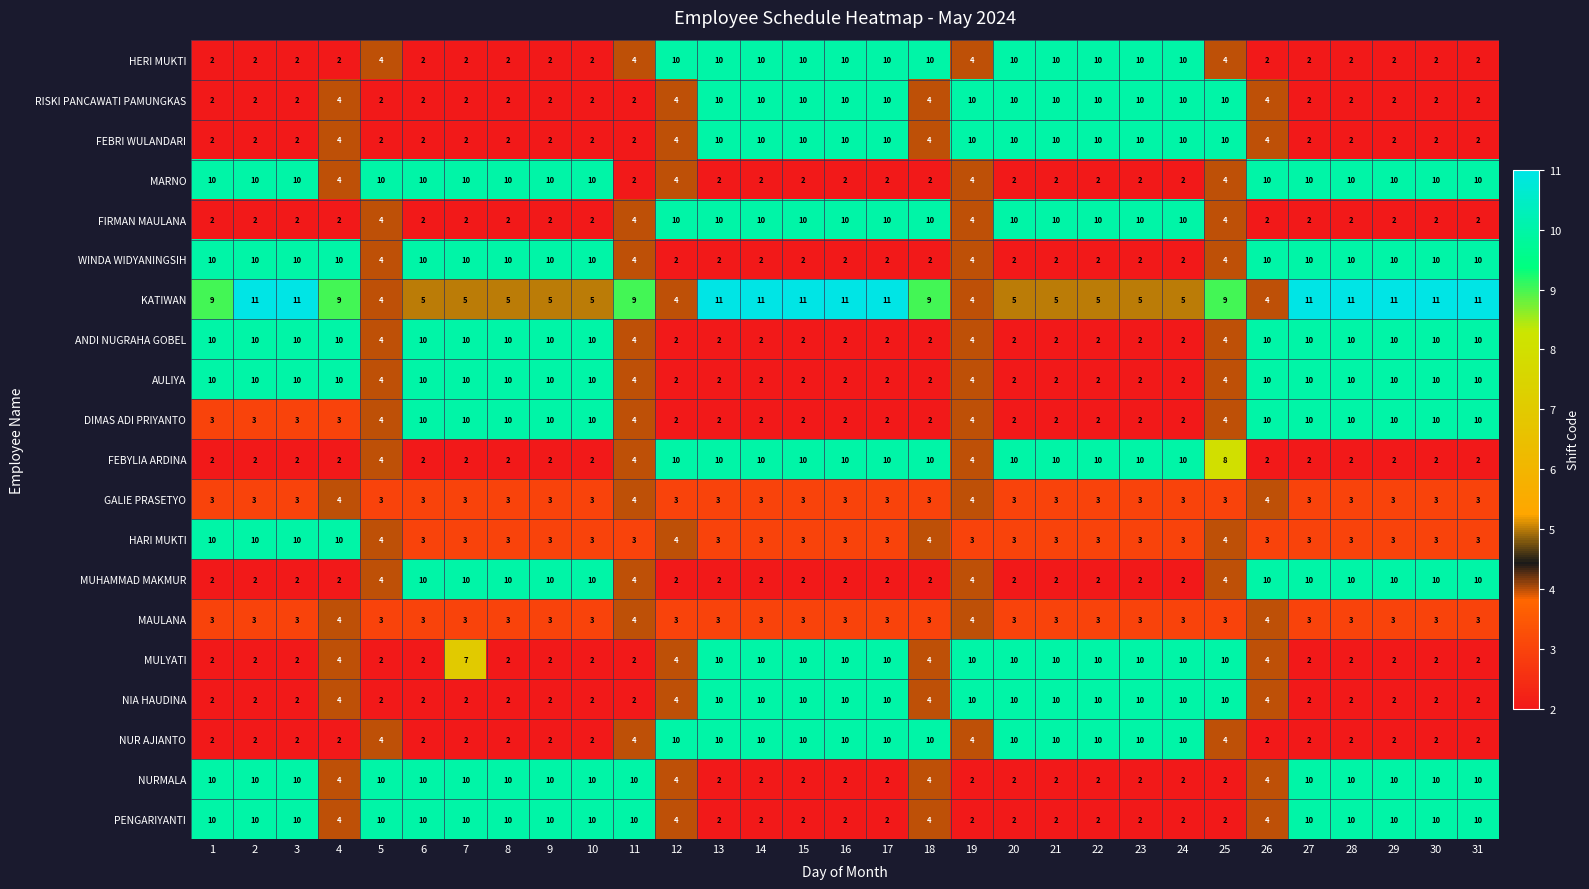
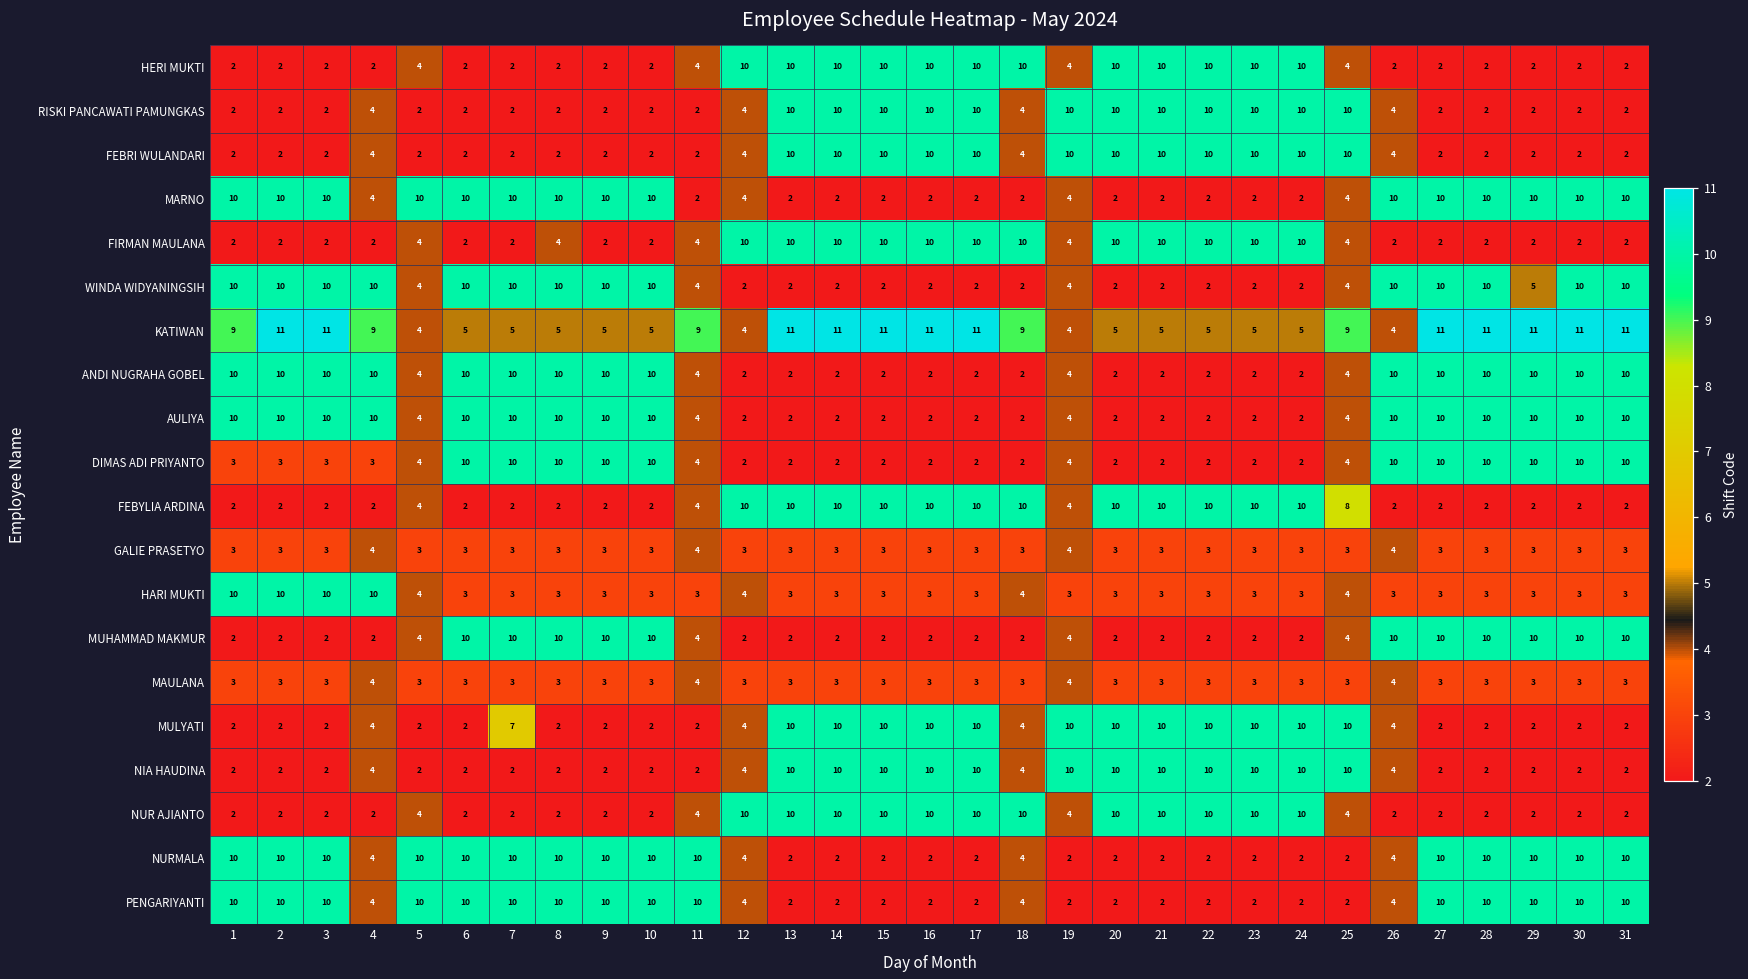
  {
    "FIRMAN MAULANA": {
      "1": 2,
      "2": 2,
      "3": 2,
      "4": 2,
      "5": 4,
      "6": 2,
      "7": 2,
-     "8": 2,
+     "8": 4,
      "9": 2,
      "10": 2,
      "11": 4,
      "12": 10,
      "13": 10,
      "14": 10,
      "15": 10,
      "16": 10,
      "17": 10,
      "18": 10,
      "19": 4,
      "20": 10,
      "21": 10,
      "22": 10,
      "23": 10,
      "24": 10,
      "25": 4,
      "26": 2,
      "27": 2,
      "28": 2,
      "29": 2,
      "30": 2,
      "31": 2
    },
    "WINDA WIDYANINGSIH": {
      "1": 10,
      "2": 10,
      "3": 10,
      "4": 10,
      "5": 4,
      "6": 10,
      "7": 10,
      "8": 10,
      "9": 10,
      "10": 10,
      "11": 4,
      "12": 2,
      "13": 2,
      "14": 2,
      "15": 2,
      "16": 2,
      "17": 2,
      "18": 2,
      "19": 4,
      "20": 2,
      "21": 2,
      "22": 2,
      "23": 2,
      "24": 2,
      "25": 4,
      "26": 10,
      "27": 10,
      "28": 10,
-     "29": 10,
+     "29": 5,
      "30": 10,
      "31": 10
    }
  }
